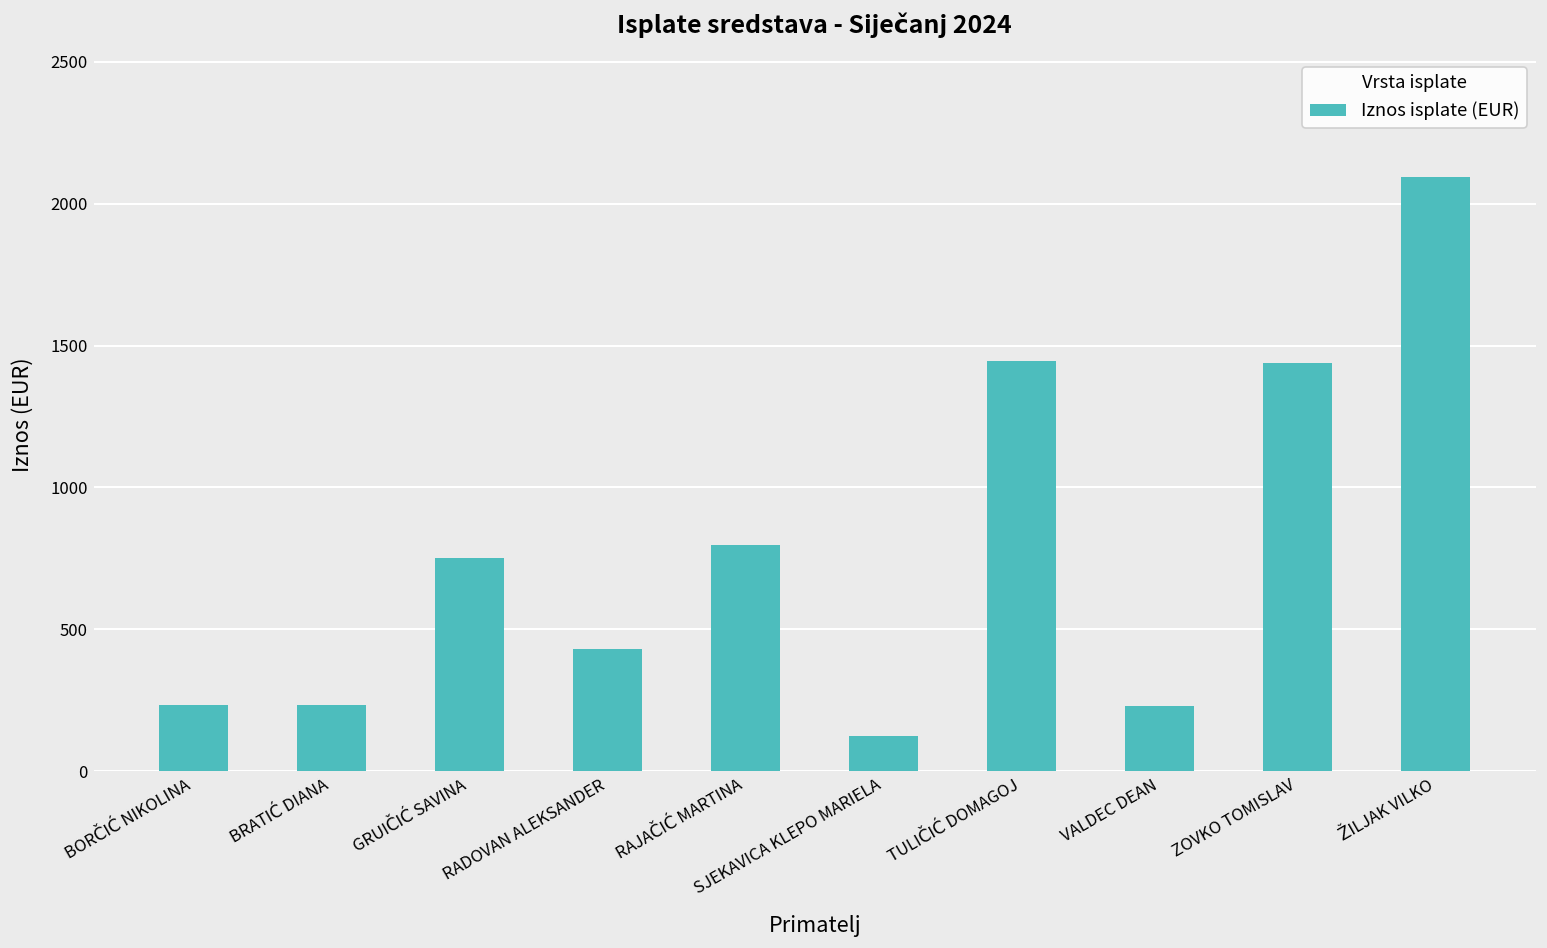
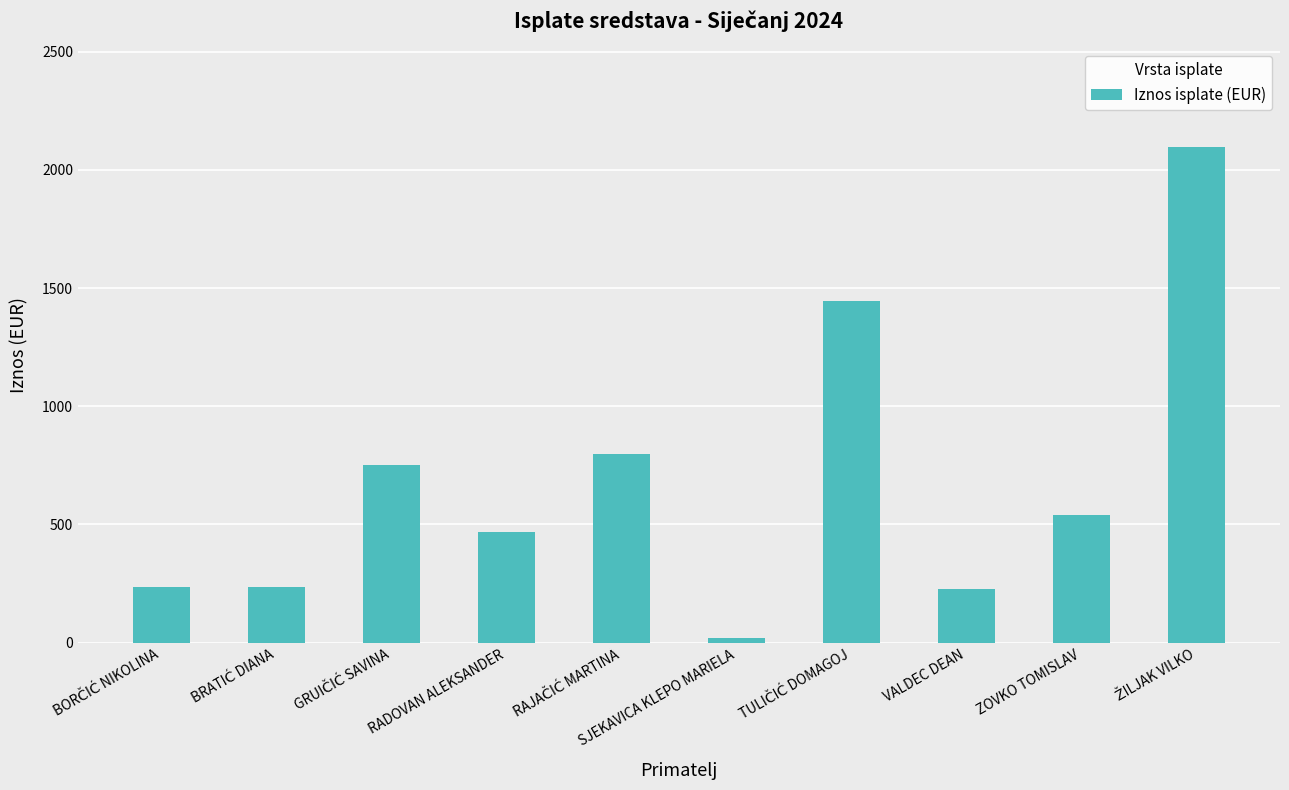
  {
    "BORČIĆ NIKOLINA": 230,
    "BRATIĆ DIANA": 230,
    "GRUIČIĆ SAVINA": 750,
-   "RADOVAN ALEKSANDER": 430,
+   "RADOVAN ALEKSANDER": 470,
    "RAJAČIĆ MARTINA": 800,
-   "SJEKAVICA KLEPO MARIELA": 130,
+   "SJEKAVICA KLEPO MARIELA": 20,
    "TULIČIĆ DOMAGOJ": 1450,
    "VALDEC DEAN": 230,
-   "ZOVKO TOMISLAV": 1440,
+   "ZOVKO TOMISLAV": 540,
    "ŽILJAK VILKO": 2090
  }
